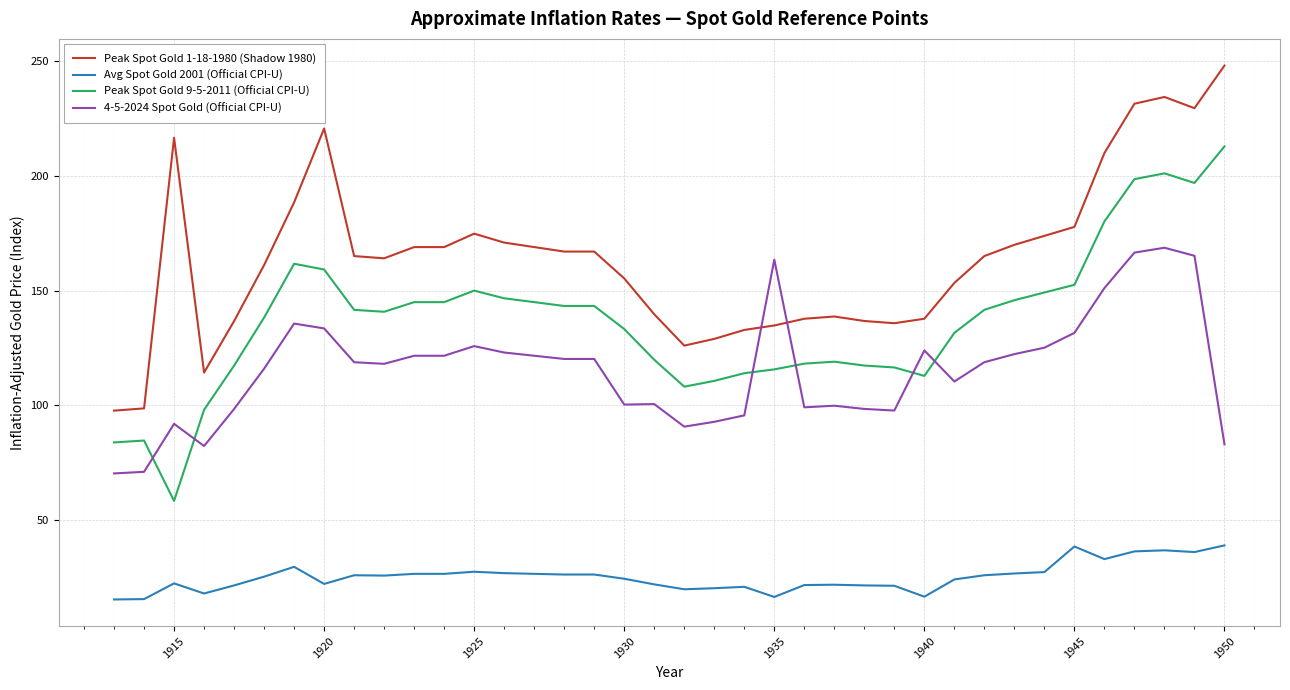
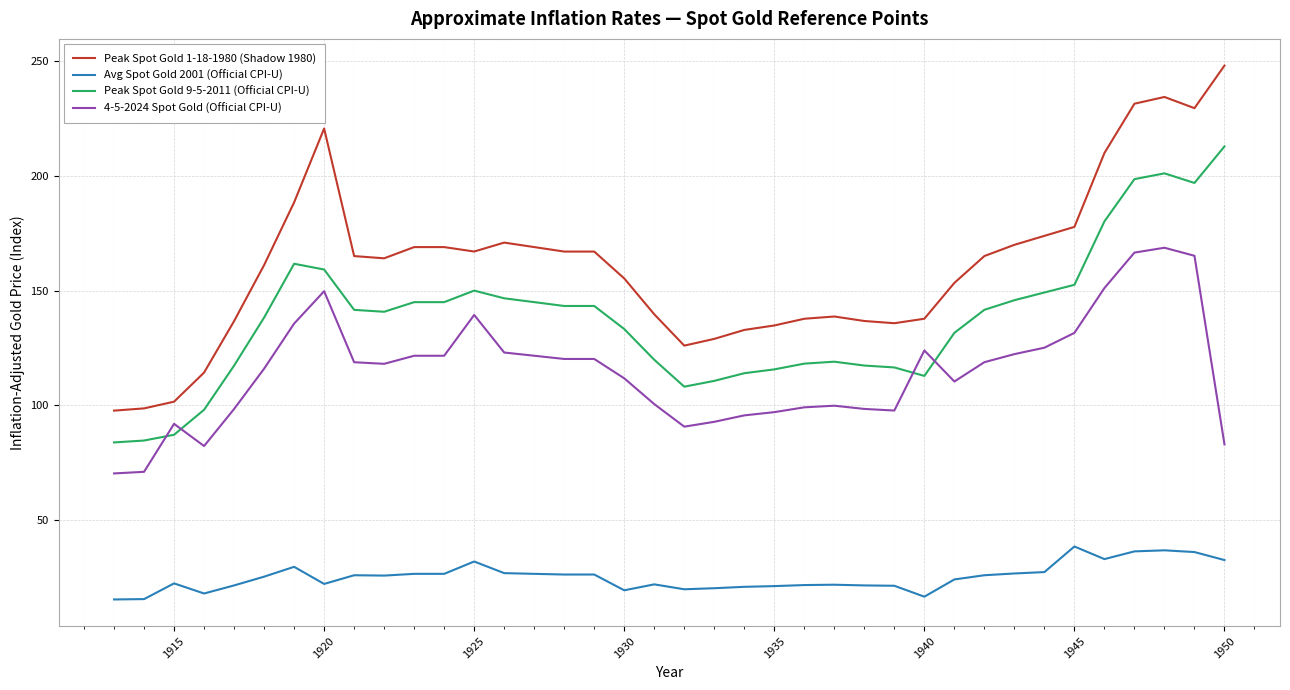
  {
    "Peak Spot Gold 1-18-1980 (Shadow 1980)": {
-     "1915": 217,
+     "1915": 102,
      "1920": 221,
-     "1925": 175,
+     "1925": 167,
      "1930": 155,
      "1935": 135,
      "1940": 138,
      "1945": 178,
      "1950": 248
    },
    "Avg Spot Gold 2001 (Official CPI-U)": {
      "1915": 22,
      "1920": 22,
-     "1925": 27,
-     "1930": 24,
-     "1935": 16,
+     "1925": 32,
+     "1930": 19,
+     "1935": 21,
      "1940": 17,
      "1945": 38,
-     "1950": 39
+     "1950": 32
    },
    "Peak Spot Gold 9-5-2011 (Official CPI-U)": {
-     "1915": 58,
+     "1915": 87,
      "1920": 159,
      "1925": 150,
      "1930": 133,
      "1935": 116,
      "1940": 113,
      "1945": 153,
      "1950": 213
    },
    "4-5-2024 Spot Gold (Official CPI-U)": {
      "1915": 92,
-     "1920": 134,
-     "1925": 126,
-     "1930": 100,
-     "1935": 164,
+     "1920": 150,
+     "1925": 139,
+     "1930": 112,
+     "1935": 97,
      "1940": 124,
      "1945": 132,
      "1950": 83
    }
  }
